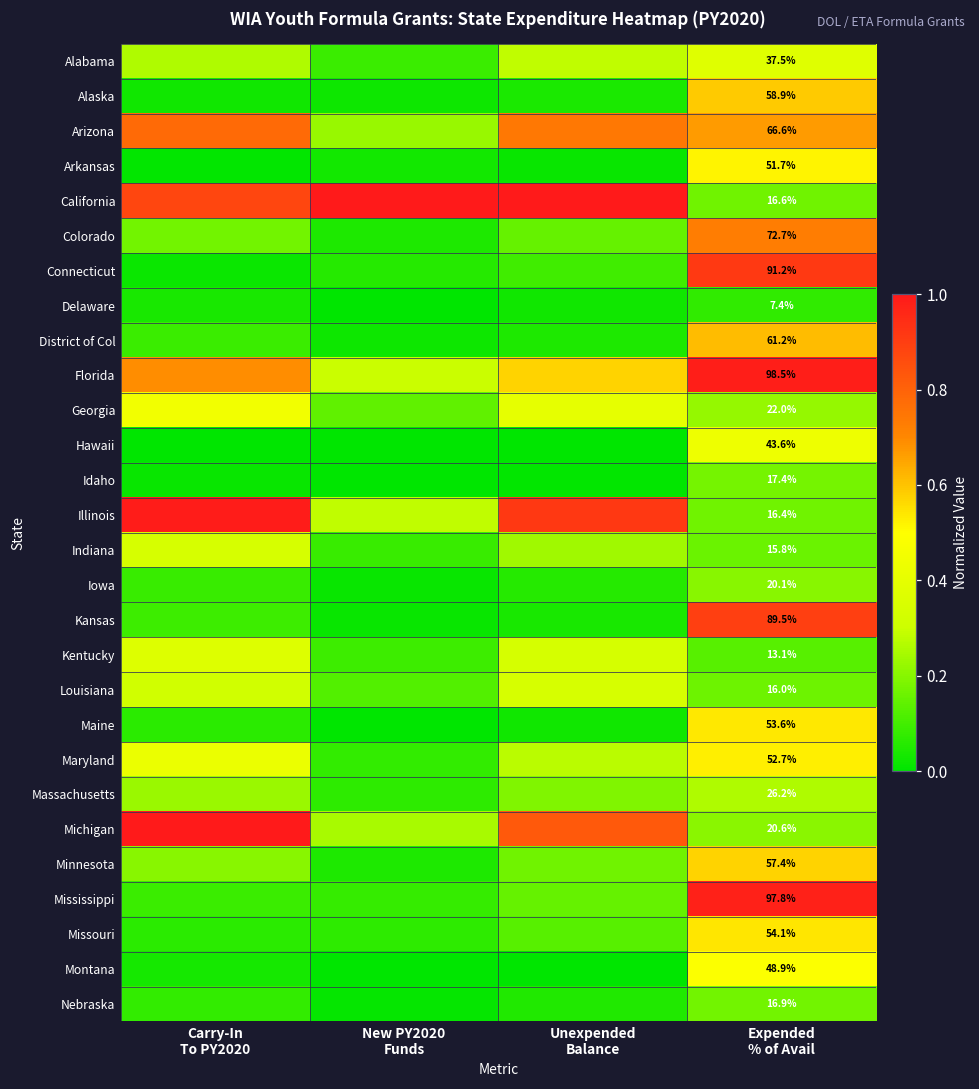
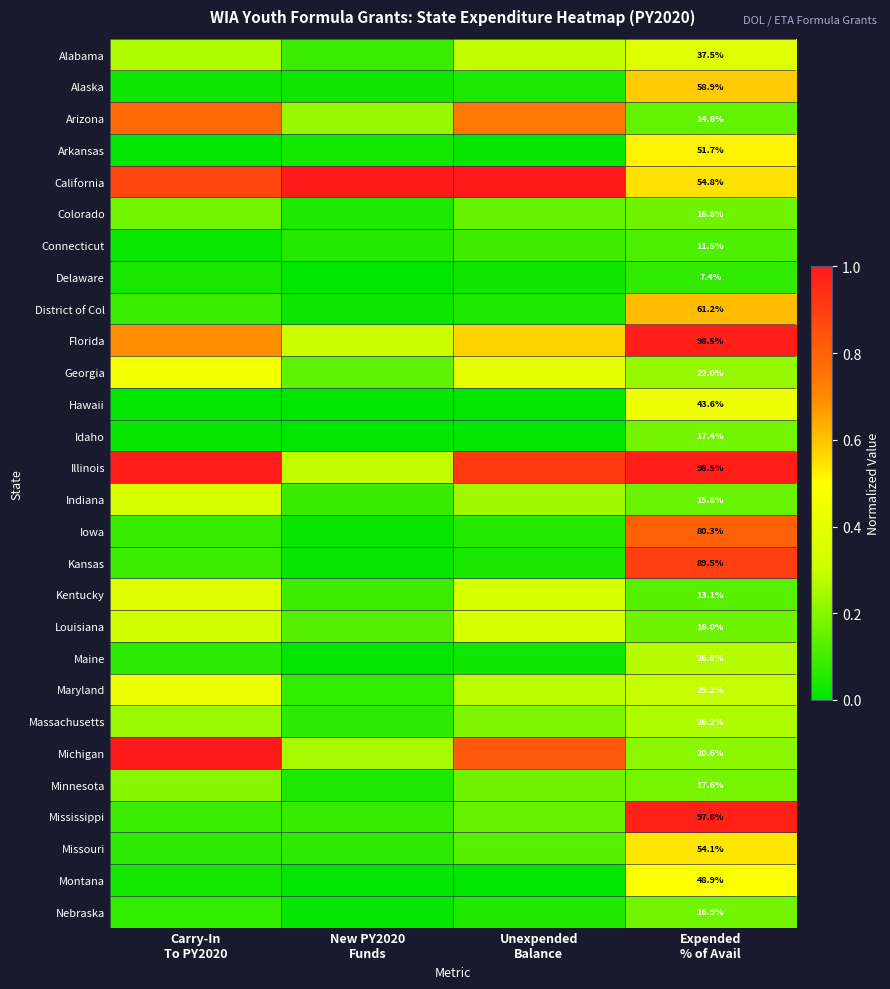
  {
    "Alabama": {
      "Expended % of Avail": "37.5%"
    },
    "Alaska": {
      "Expended % of Avail": "58.9%"
    },
    "Arizona": {
-     "Expended % of Avail": "66.6%"
+     "Expended % of Avail": "14.6%"
    },
    "Arkansas": {
      "Expended % of Avail": "51.7%"
    },
    "California": {
-     "Expended % of Avail": "16.6%"
+     "Expended % of Avail": "54.8%"
    },
    "Colorado": {
-     "Expended % of Avail": "72.7%"
+     "Expended % of Avail": "16.8%"
    },
    "Connecticut": {
-     "Expended % of Avail": "91.2%"
+     "Expended % of Avail": "11.5%"
    },
    "Delaware": {
      "Expended % of Avail": "7.4%"
    },
    "District of Col": {
      "Expended % of Avail": "61.2%"
    },
    "Florida": {
      "Expended % of Avail": "98.5%"
    },
    "Georgia": {
      "Expended % of Avail": "22.0%"
    },
    "Hawaii": {
      "Expended % of Avail": "43.6%"
    },
    "Idaho": {
      "Expended % of Avail": "17.4%"
    },
    "Illinois": {
-     "Expended % of Avail": "16.4%"
+     "Expended % of Avail": "98.5%"
    },
    "Indiana": {
      "Expended % of Avail": "15.8%"
    },
    "Iowa": {
-     "Expended % of Avail": "20.1%"
+     "Expended % of Avail": "80.3%"
    },
    "Kansas": {
      "Expended % of Avail": "89.5%"
    },
    "Kentucky": {
      "Expended % of Avail": "13.1%"
    },
    "Louisiana": {
      "Expended % of Avail": "16.0%"
    },
    "Maine": {
-     "Expended % of Avail": "53.6%"
+     "Expended % of Avail": "26.8%"
    },
    "Maryland": {
-     "Expended % of Avail": "52.7%"
+     "Expended % of Avail": "29.2%"
    },
    "Massachusetts": {
      "Expended % of Avail": "26.2%"
    },
    "Michigan": {
      "Expended % of Avail": "20.6%"
    },
    "Minnesota": {
-     "Expended % of Avail": "57.4%"
+     "Expended % of Avail": "17.6%"
    },
    "Mississippi": {
      "Expended % of Avail": "97.8%"
    },
    "Missouri": {
      "Expended % of Avail": "54.1%"
    },
    "Montana": {
      "Expended % of Avail": "48.9%"
    },
    "Nebraska": {
      "Expended % of Avail": "16.9%"
    }
  }
